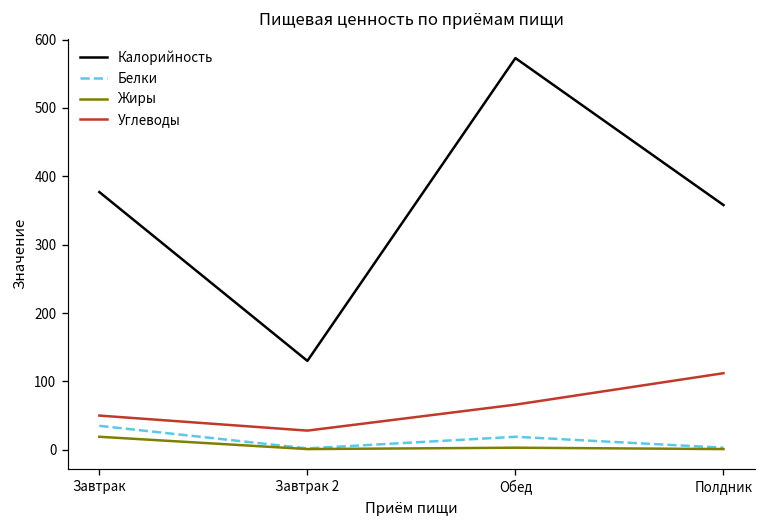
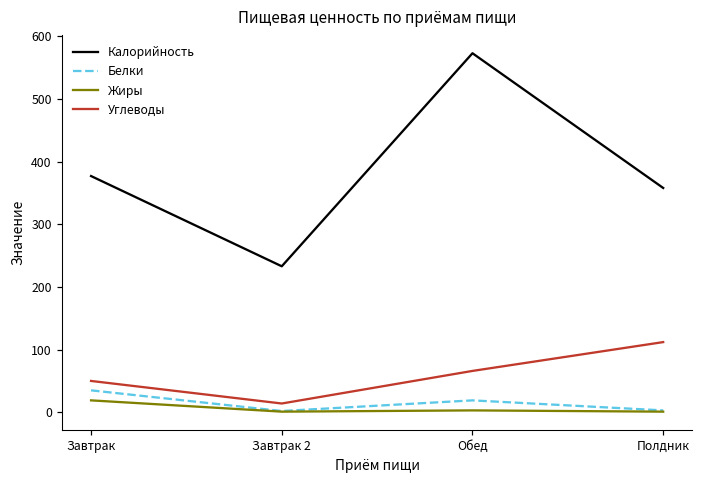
  {
    "Калорийность": {
      "Завтрак": 380,
-     "Завтрак 2": 130,
+     "Завтрак 2": 230,
      "Обед": 570,
      "Полдник": 360
    },
    "Белки": {
      "Завтрак": 40,
      "Обед": 20
    },
    "Жиры": {
      "Завтрак": 20,
      "Обед": 0
    },
    "Углеводы": {
      "Завтрак": 50,
-     "Завтрак 2": 30,
+     "Завтрак 2": 10,
      "Обед": 70,
      "Полдник": 110
    }
  }
